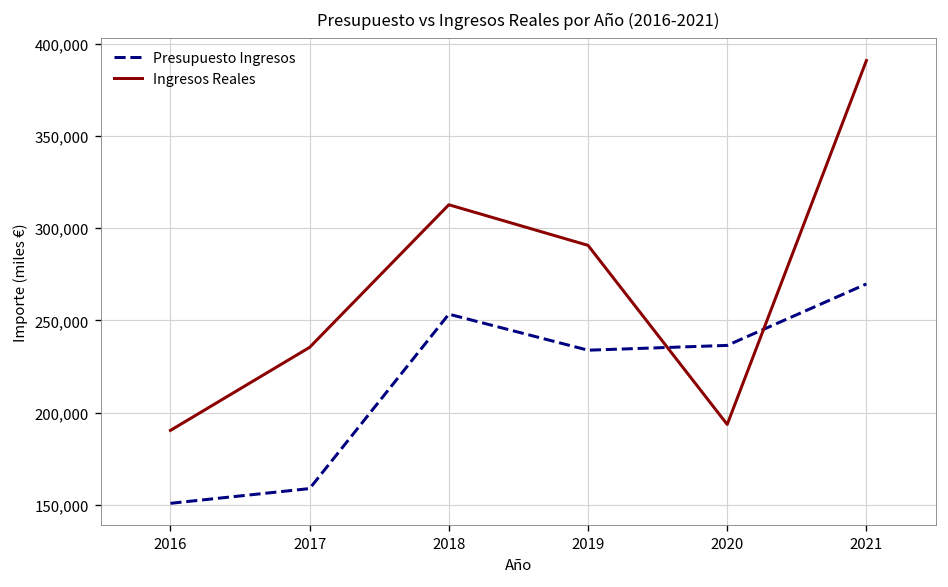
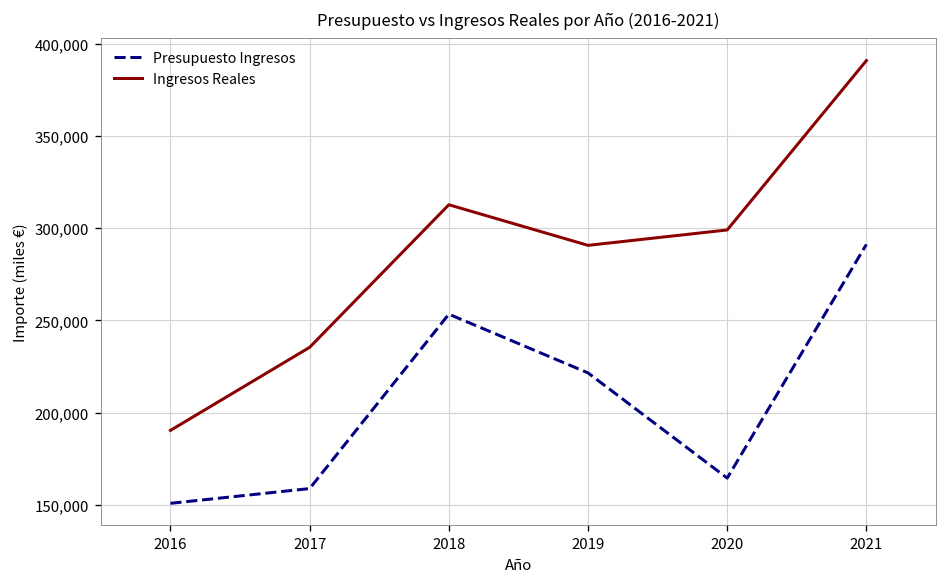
  {
    "Presupuesto Ingresos": {
      "2016": "151,000",
      "2017": "159,000",
      "2018": "253,000",
-     "2019": "234,000",
-     "2020": "236,000",
-     "2021": "270,000"
+     "2019": "222,000",
+     "2020": "165,000",
+     "2021": "291,000"
    },
    "Ingresos Reales": {
      "2016": "190,000",
      "2017": "235,000",
      "2018": "313,000",
      "2019": "291,000",
-     "2020": "194,000",
+     "2020": "299,000",
      "2021": "391,000"
    }
  }
